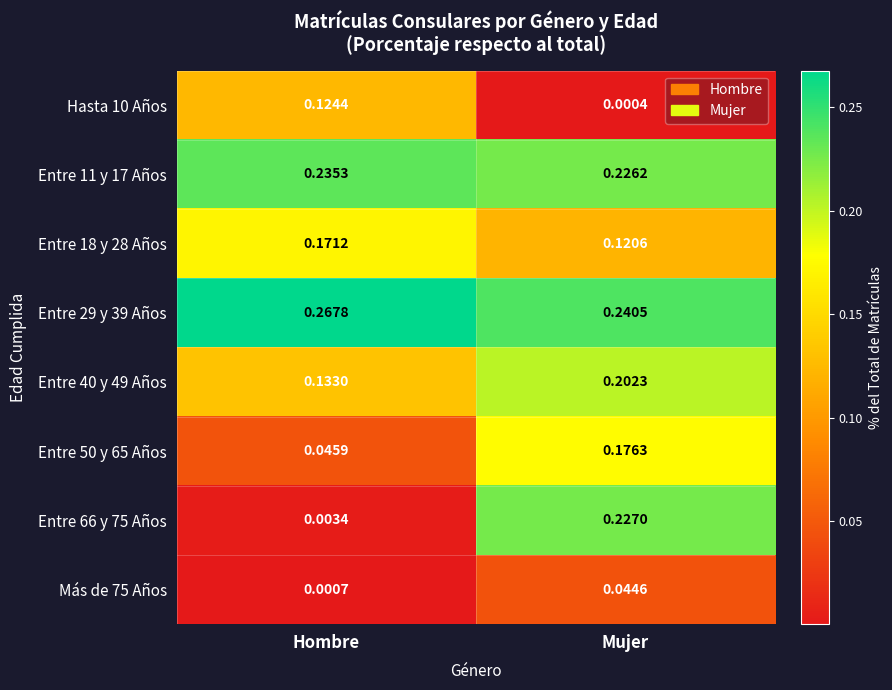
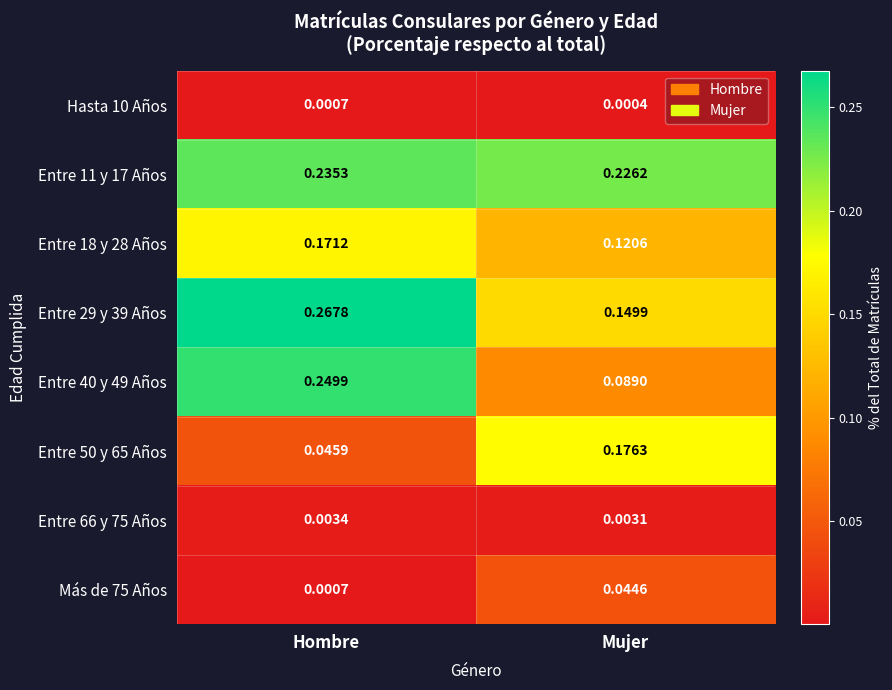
  {
    "Hasta 10 Años": {
-     "Hombre": 0.1244,
+     "Hombre": 0.0007,
      "Mujer": 0.0004
    },
    "Entre 11 y 17 Años": {
      "Hombre": 0.2353,
      "Mujer": 0.2262
    },
    "Entre 18 y 28 Años": {
      "Hombre": 0.1712,
      "Mujer": 0.1206
    },
    "Entre 29 y 39 Años": {
      "Hombre": 0.2678,
-     "Mujer": 0.2405
+     "Mujer": 0.1499
    },
    "Entre 40 y 49 Años": {
-     "Hombre": 0.1330,
-     "Mujer": 0.2023
+     "Hombre": 0.2499,
+     "Mujer": 0.0890
    },
    "Entre 50 y 65 Años": {
      "Hombre": 0.0459,
      "Mujer": 0.1763
    },
    "Entre 66 y 75 Años": {
      "Hombre": 0.0034,
-     "Mujer": 0.2270
+     "Mujer": 0.0031
    },
    "Más de 75 Años": {
      "Hombre": 0.0007,
      "Mujer": 0.0446
    }
  }
